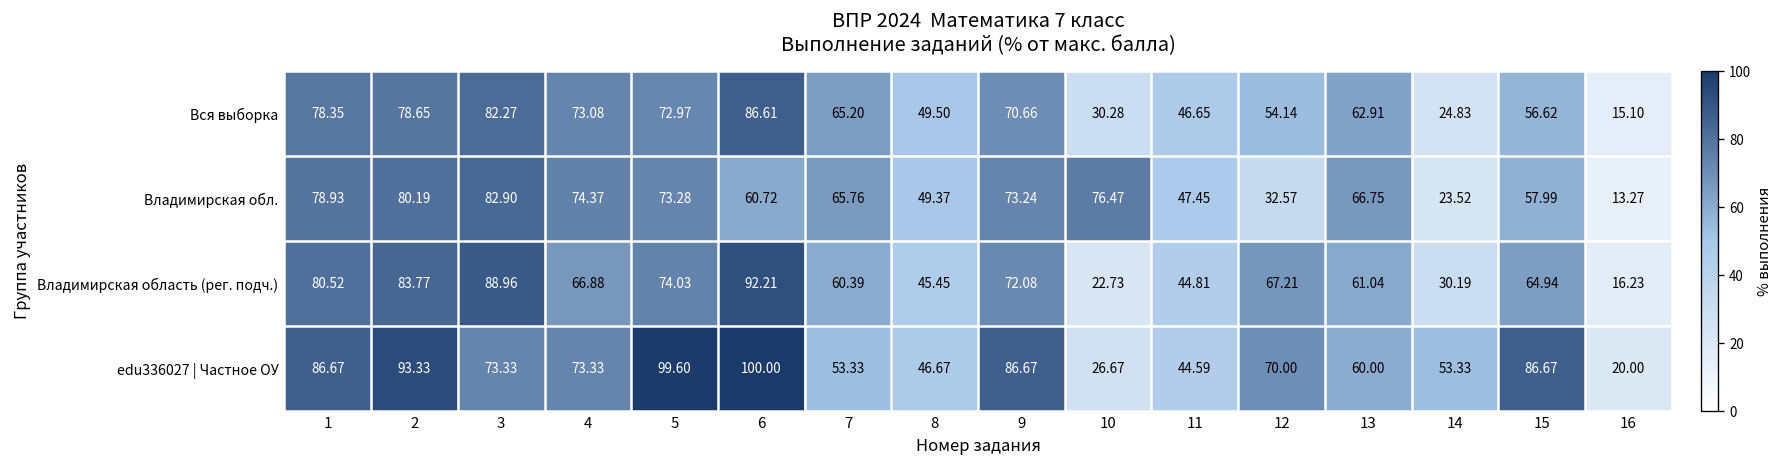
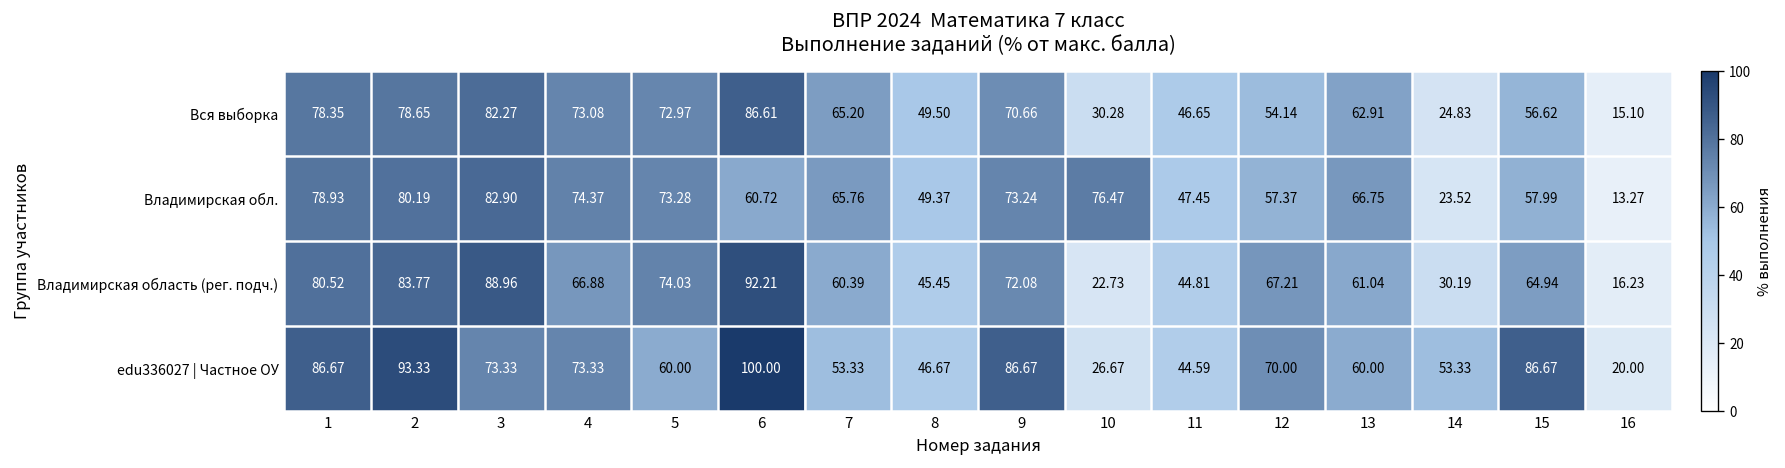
  {
    "Вся выборка": {
      "1": 78.35,
      "2": 78.65,
      "3": 82.27,
      "4": 73.08,
      "5": 72.97,
      "6": 86.61,
      "7": 65.20,
      "8": 49.50,
      "9": 70.66,
      "10": 30.28,
      "11": 46.65,
      "12": 54.14,
      "13": 62.91,
      "14": 24.83,
      "15": 56.62,
      "16": 15.10
    },
    "Владимирская обл.": {
      "1": 78.93,
      "2": 80.19,
      "3": 82.90,
      "4": 74.37,
      "5": 73.28,
      "6": 60.72,
      "7": 65.76,
      "8": 49.37,
      "9": 73.24,
      "10": 76.47,
      "11": 47.45,
-     "12": 32.57,
+     "12": 57.37,
      "13": 66.75,
      "14": 23.52,
      "15": 57.99,
      "16": 13.27
    },
    "Владимирская область (рег. подч.)": {
      "1": 80.52,
      "2": 83.77,
      "3": 88.96,
      "4": 66.88,
      "5": 74.03,
      "6": 92.21,
      "7": 60.39,
      "8": 45.45,
      "9": 72.08,
      "10": 22.73,
      "11": 44.81,
      "12": 67.21,
      "13": 61.04,
      "14": 30.19,
      "15": 64.94,
      "16": 16.23
    },
    "edu336027 | Частное ОУ": {
      "1": 86.67,
      "2": 93.33,
      "3": 73.33,
      "4": 73.33,
-     "5": 99.60,
+     "5": 60.00,
      "6": 100.00,
      "7": 53.33,
      "8": 46.67,
      "9": 86.67,
      "10": 26.67,
      "11": 44.59,
      "12": 70.00,
      "13": 60.00,
      "14": 53.33,
      "15": 86.67,
      "16": 20.00
    }
  }
